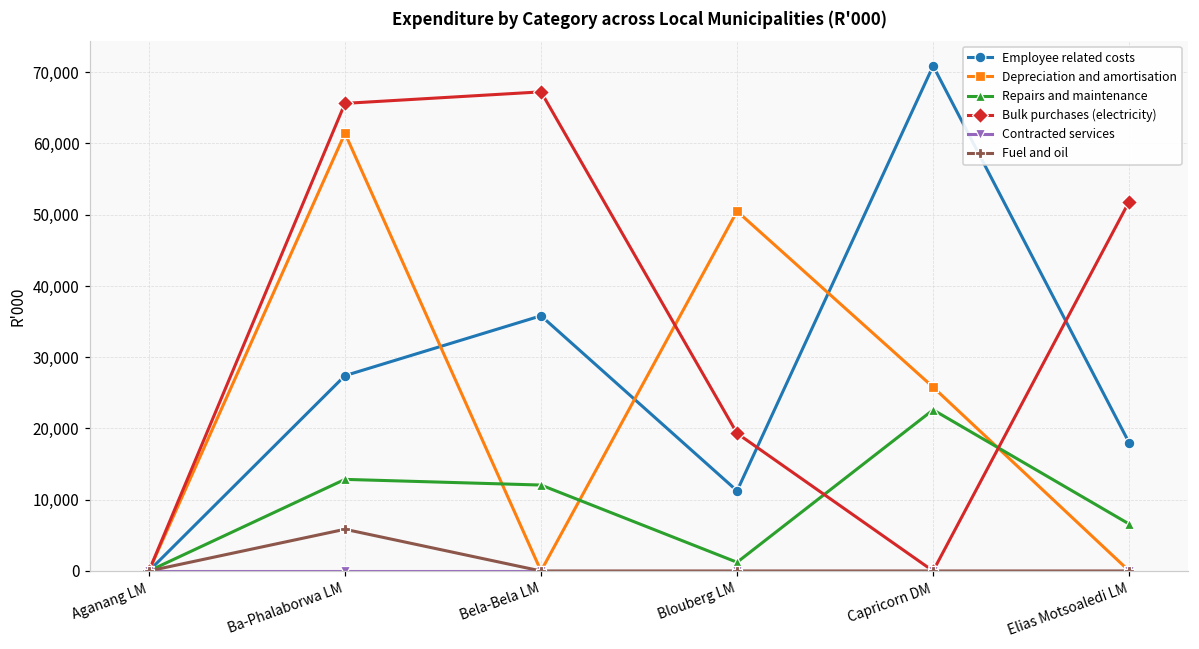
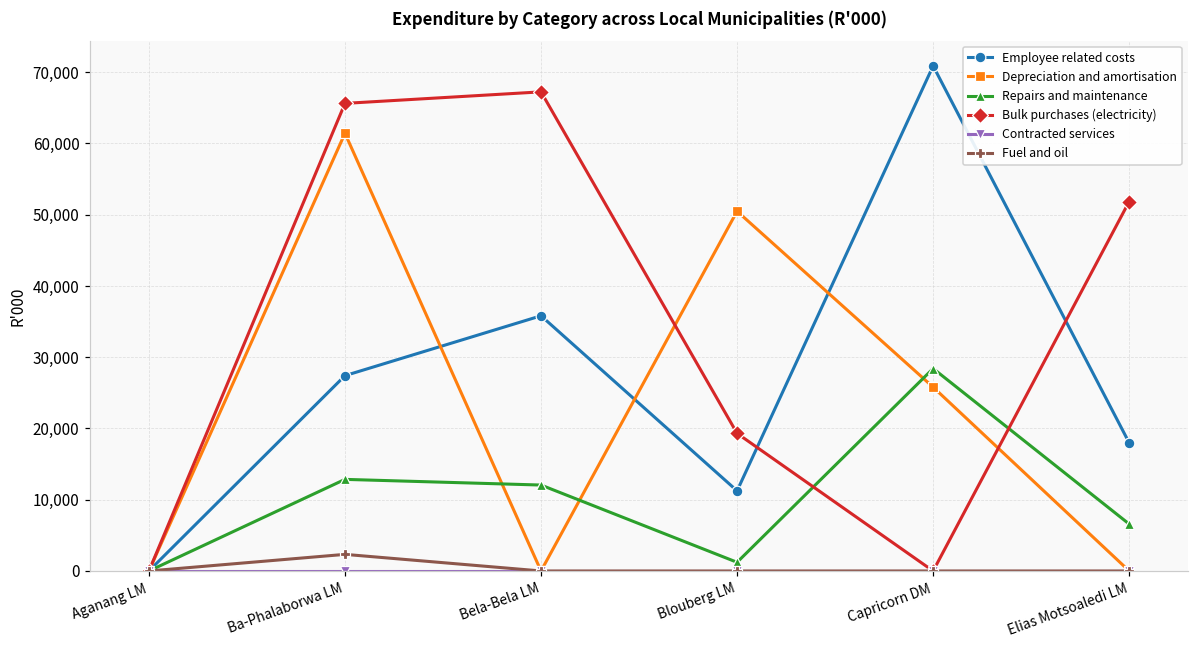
  {
    "Employee related costs": {
      "Ba-Phalaborwa LM": "27,000",
      "Bela-Bela LM": "36,000",
      "Blouberg LM": "11,000",
      "Capricorn DM": "71,000",
      "Elias Motsoaledi LM": "18,000"
    },
    "Depreciation and amortisation": {
      "Ba-Phalaborwa LM": "61,000",
      "Blouberg LM": "50,000",
      "Capricorn DM": "26,000"
    },
    "Repairs and maintenance": {
      "Ba-Phalaborwa LM": "13,000",
      "Bela-Bela LM": "12,000",
      "Blouberg LM": "1,000",
-     "Capricorn DM": "23,000",
+     "Capricorn DM": "28,000",
      "Elias Motsoaledi LM": "7,000"
    },
    "Bulk purchases (electricity)": {
      "Ba-Phalaborwa LM": "66,000",
      "Bela-Bela LM": "67,000",
      "Blouberg LM": "19,000",
      "Elias Motsoaledi LM": "52,000"
    },
    "Contracted services": {
      "Ba-Phalaborwa LM": "0"
    },
    "Fuel and oil": {
-     "Ba-Phalaborwa LM": "6,000"
+     "Ba-Phalaborwa LM": "2,000"
    }
  }
